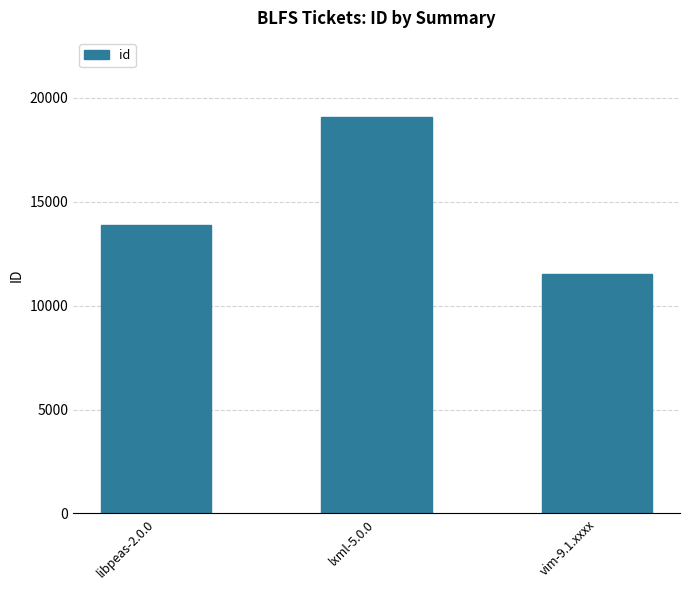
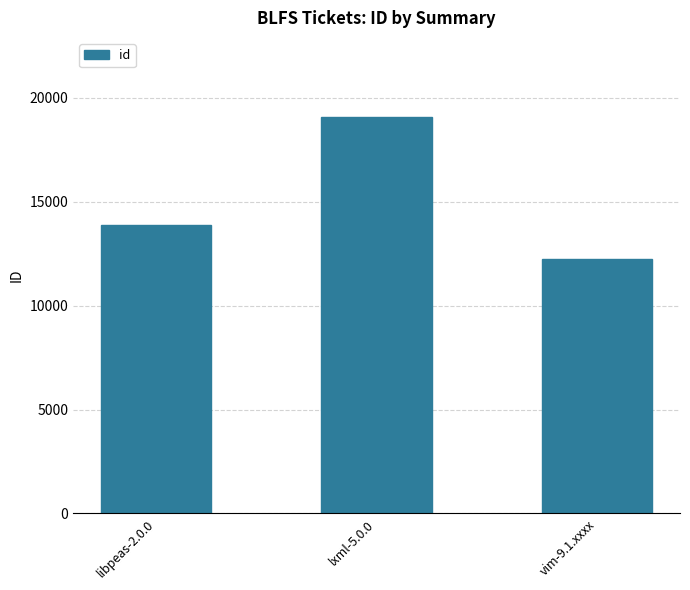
  {
    "libpeas-2.0.0": 13900,
    "lxml-5.0.0": 19100,
-   "vim-9.1.xxxx": 11500
+   "vim-9.1.xxxx": 12200
  }
